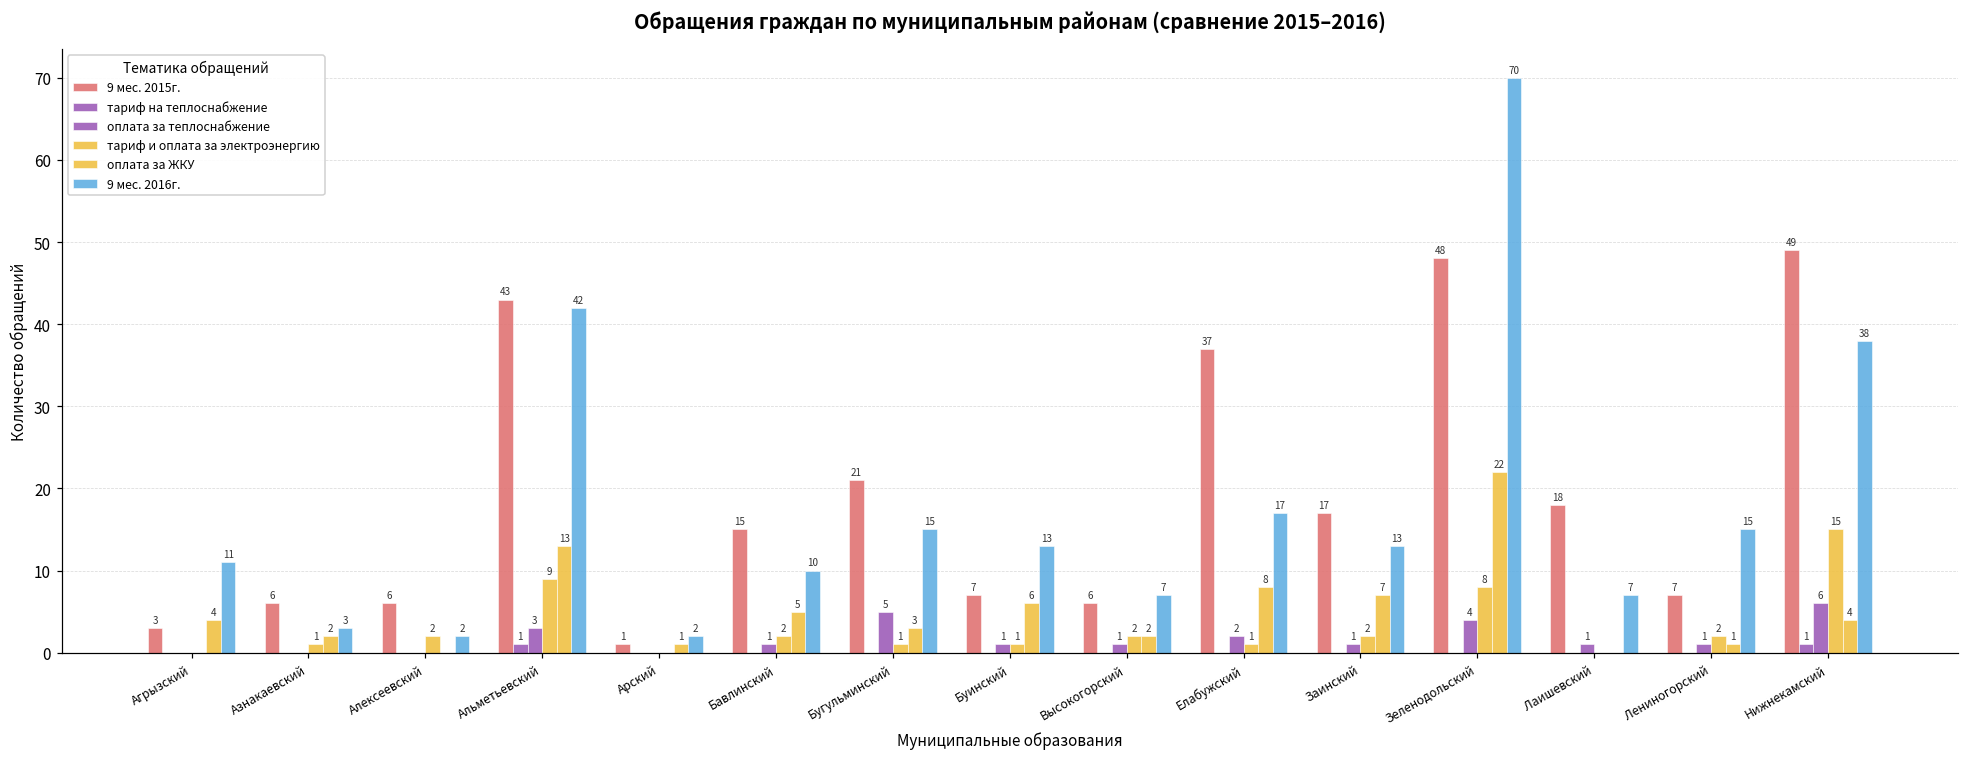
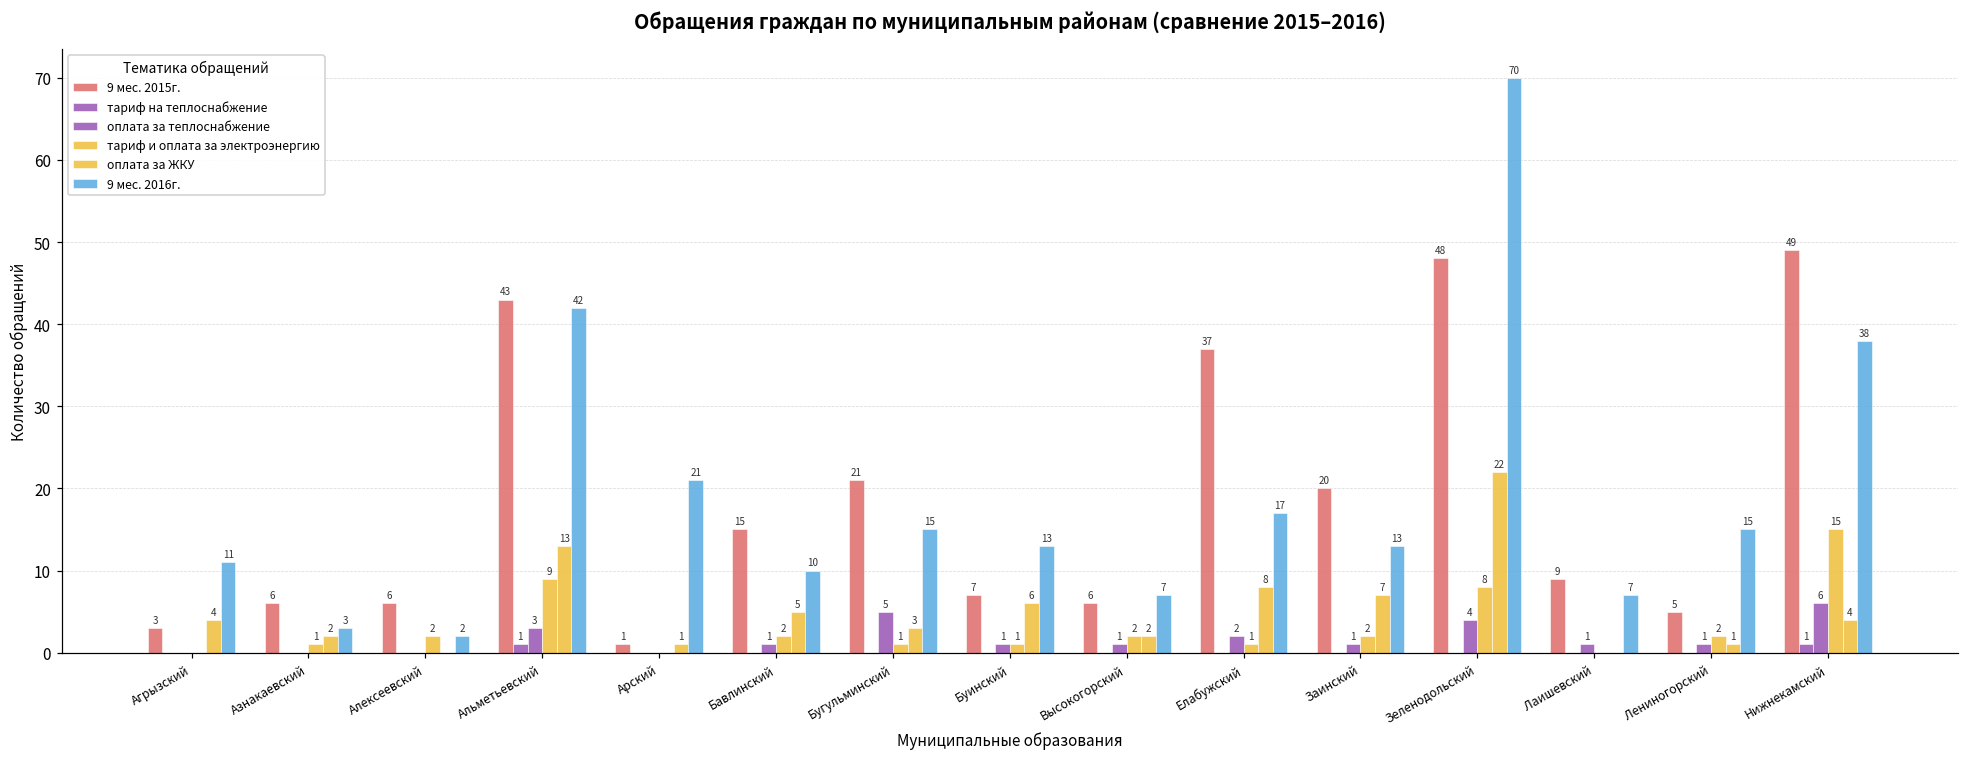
  {
    "9 мес. 2015г.": {
      "Агрызский": 3,
      "Азнакаевский": 6,
      "Алексеевский": 6,
      "Альметьевский": 43,
      "Арский": 1,
      "Бавлинский": 15,
      "Бугульминский": 21,
      "Буинский": 7,
      "Высокогорский": 6,
      "Елабужский": 37,
-     "Заинский": 17,
+     "Заинский": 20,
      "Зеленодольский": 48,
-     "Лаишевский": 18,
-     "Лениногорский": 7,
+     "Лаишевский": 9,
+     "Лениногорский": 5,
      "Нижнекамский": 49
    },
    "9 мес. 2016г.": {
      "Агрызский": 11,
      "Азнакаевский": 3,
      "Алексеевский": 2,
      "Альметьевский": 42,
-     "Арский": 2,
+     "Арский": 21,
      "Бавлинский": 10,
      "Бугульминский": 15,
      "Буинский": 13,
      "Высокогорский": 7,
      "Елабужский": 17,
      "Заинский": 13,
      "Зеленодольский": 70,
      "Лаишевский": 7,
      "Лениногорский": 15,
      "Нижнекамский": 38
    }
  }
